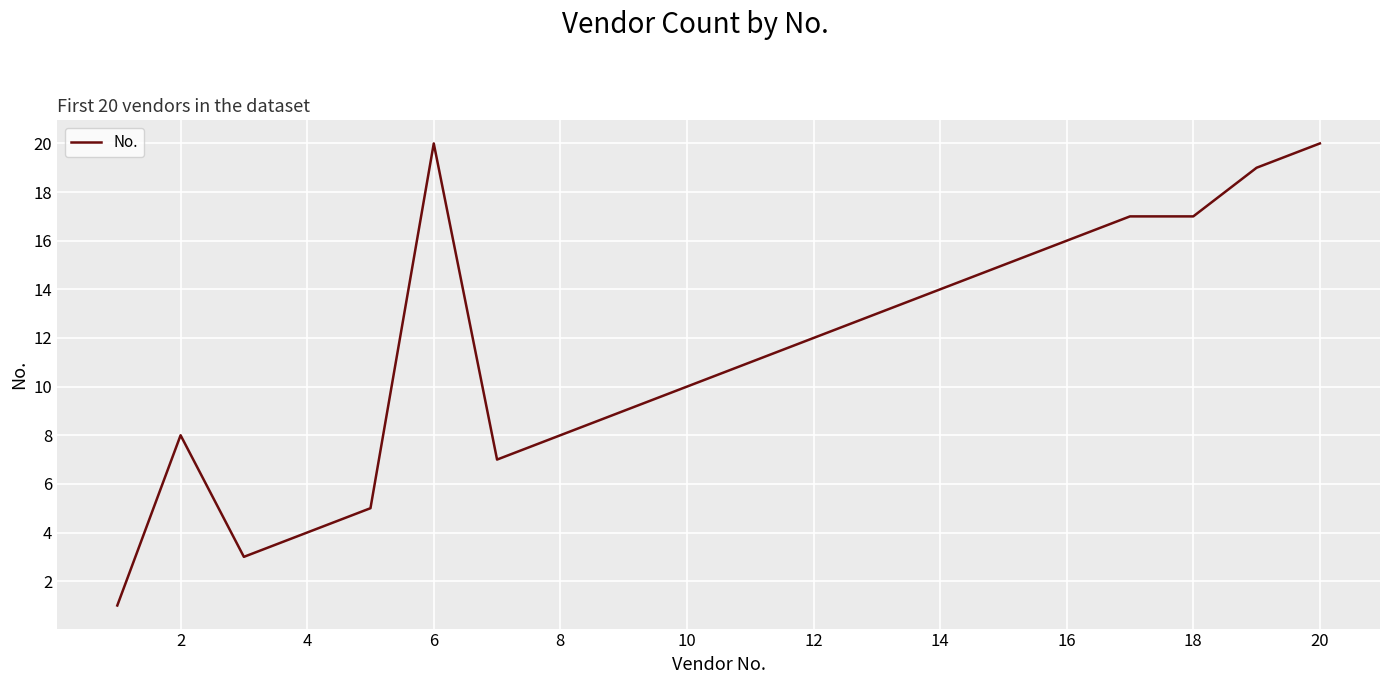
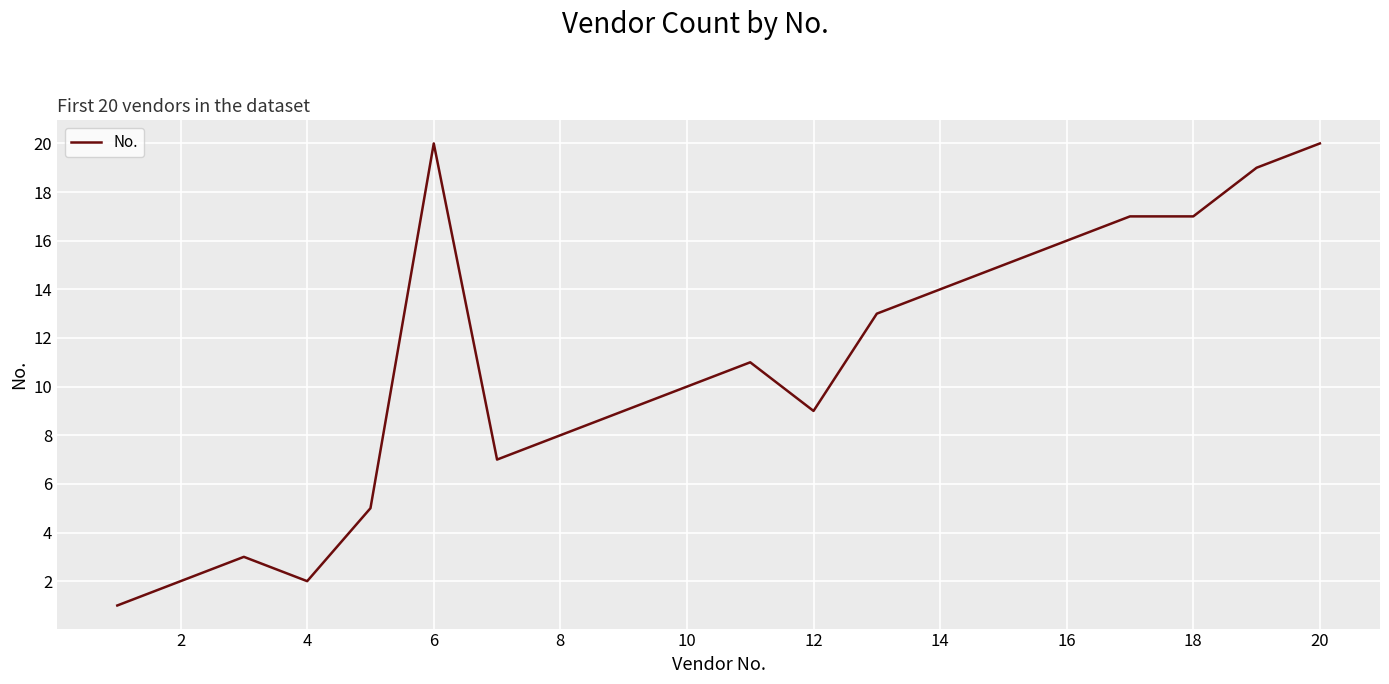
  {
-   "2": 8,
-   "4": 4,
+   "2": 2,
+   "4": 2,
    "6": 20,
    "8": 8,
    "10": 10,
-   "12": 12,
+   "12": 9,
    "14": 14,
    "16": 16,
    "18": 17,
    "20": 20
  }
